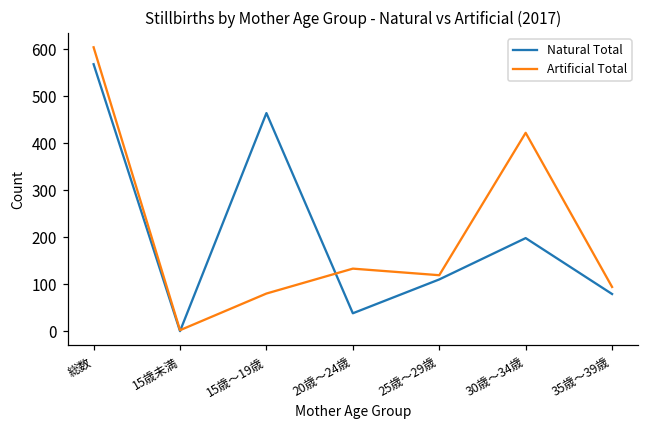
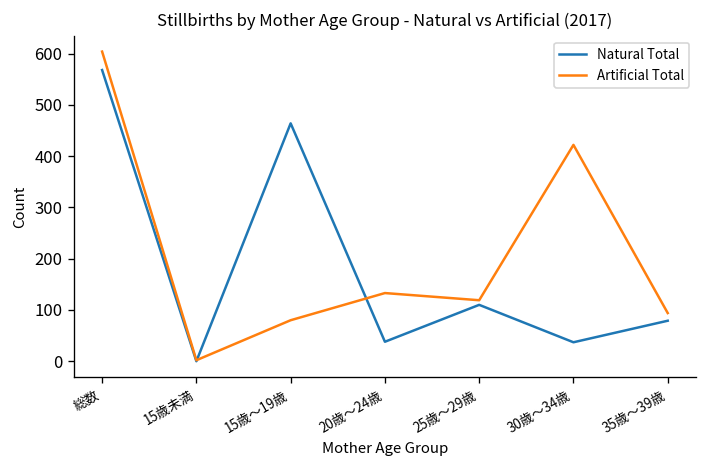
  {
    "Natural Total": {
      "総数": 570,
      "15歳～19歳": 460,
      "20歳～24歳": 40,
      "25歳～29歳": 110,
-     "30歳～34歳": 200,
+     "30歳～34歳": 40,
      "35歳～39歳": 80
    },
    "Artificial Total": {
      "総数": 600,
      "15歳～19歳": 80,
      "20歳～24歳": 130,
      "25歳～29歳": 120,
      "30歳～34歳": 420,
      "35歳～39歳": 90
    }
  }
